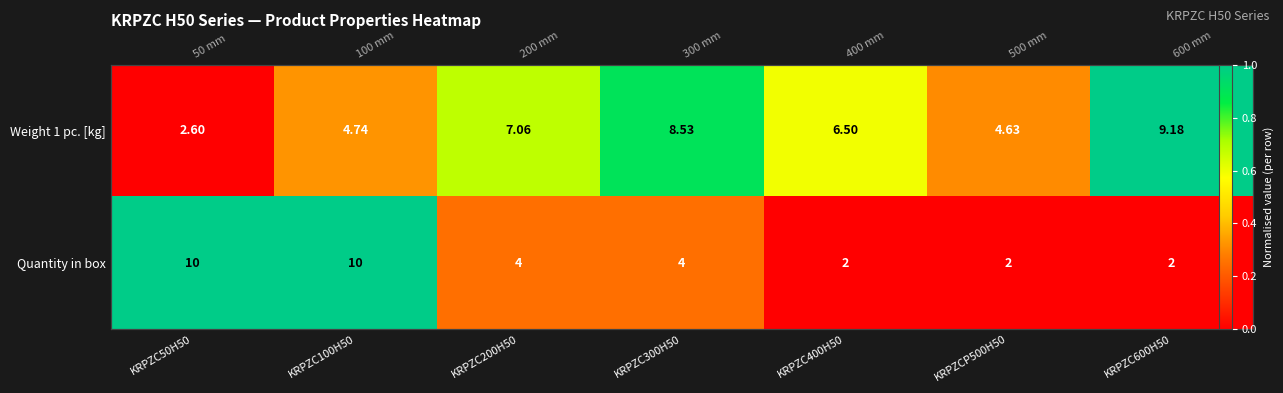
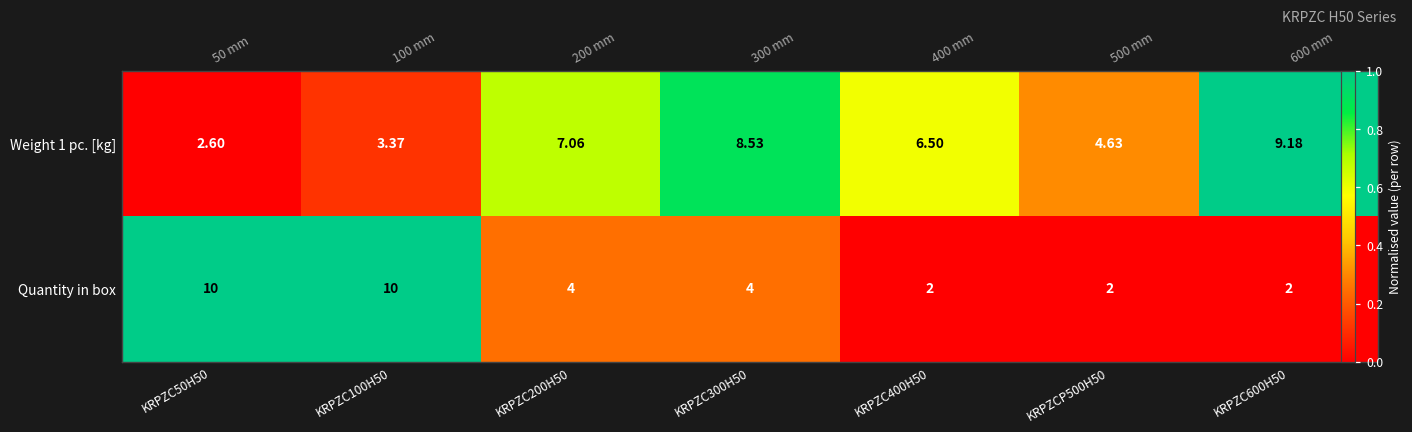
  {
    "Weight 1 pc. [kg]": {
      "KRPZC50H50": 2.60,
-     "KRPZC100H50": 4.74,
+     "KRPZC100H50": 3.37,
      "KRPZC200H50": 7.06,
      "KRPZC300H50": 8.53,
      "KRPZC400H50": 6.50,
      "KRPZCP500H50": 4.63,
      "KRPZC600H50": 9.18
    },
    "Quantity in box": {
      "KRPZC50H50": 10,
      "KRPZC100H50": 10,
      "KRPZC200H50": 4,
      "KRPZC300H50": 4,
      "KRPZC400H50": 2,
      "KRPZCP500H50": 2,
      "KRPZC600H50": 2
    }
  }
